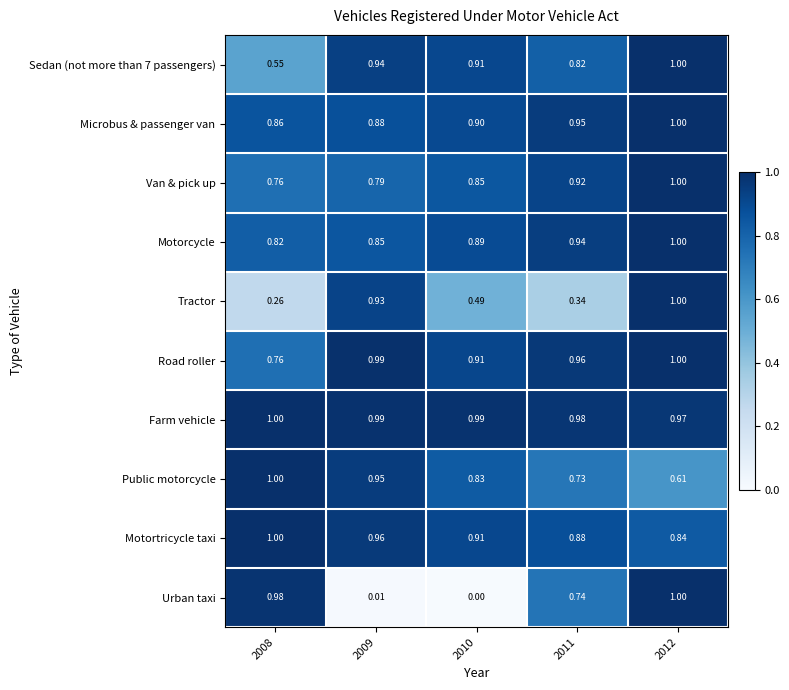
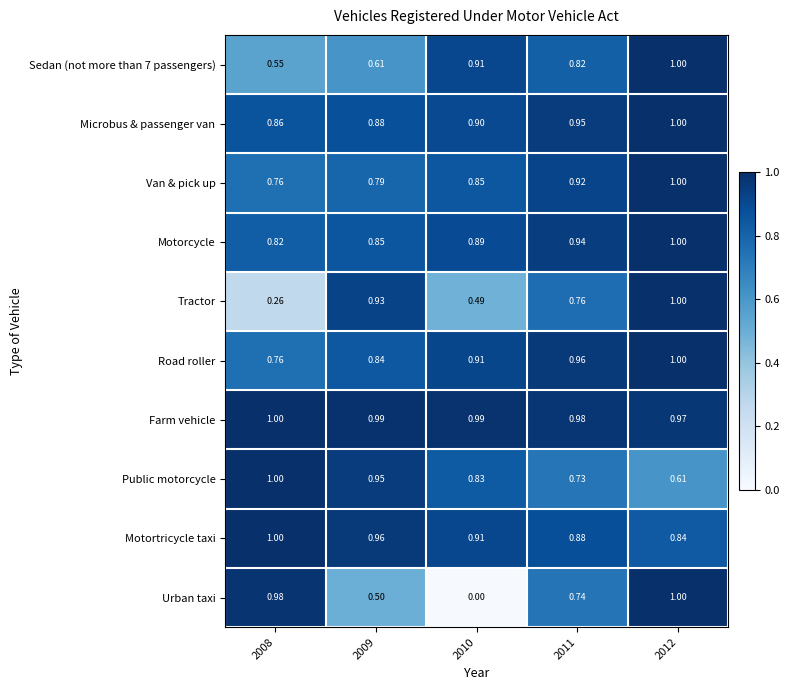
  {
    "Sedan (not more than 7 passengers)": {
      "2008": 0.55,
-     "2009": 0.94,
+     "2009": 0.61,
      "2010": 0.91,
      "2011": 0.82,
      "2012": 1.00
    },
    "Microbus & passenger van": {
      "2008": 0.86,
      "2009": 0.88,
      "2010": 0.90,
      "2011": 0.95,
      "2012": 1.00
    },
    "Van & pick up": {
      "2008": 0.76,
      "2009": 0.79,
      "2010": 0.85,
      "2011": 0.92,
      "2012": 1.00
    },
    "Motorcycle": {
      "2008": 0.82,
      "2009": 0.85,
      "2010": 0.89,
      "2011": 0.94,
      "2012": 1.00
    },
    "Tractor": {
      "2008": 0.26,
      "2009": 0.93,
      "2010": 0.49,
-     "2011": 0.34,
+     "2011": 0.76,
      "2012": 1.00
    },
    "Road roller": {
      "2008": 0.76,
-     "2009": 0.99,
+     "2009": 0.84,
      "2010": 0.91,
      "2011": 0.96,
      "2012": 1.00
    },
    "Farm vehicle": {
      "2008": 1.00,
      "2009": 0.99,
      "2010": 0.99,
      "2011": 0.98,
      "2012": 0.97
    },
    "Public motorcycle": {
      "2008": 1.00,
      "2009": 0.95,
      "2010": 0.83,
      "2011": 0.73,
      "2012": 0.61
    },
    "Motortricycle taxi": {
      "2008": 1.00,
      "2009": 0.96,
      "2010": 0.91,
      "2011": 0.88,
      "2012": 0.84
    },
    "Urban taxi": {
      "2008": 0.98,
-     "2009": 0.01,
+     "2009": 0.50,
      "2010": 0.00,
      "2011": 0.74,
      "2012": 1.00
    }
  }
